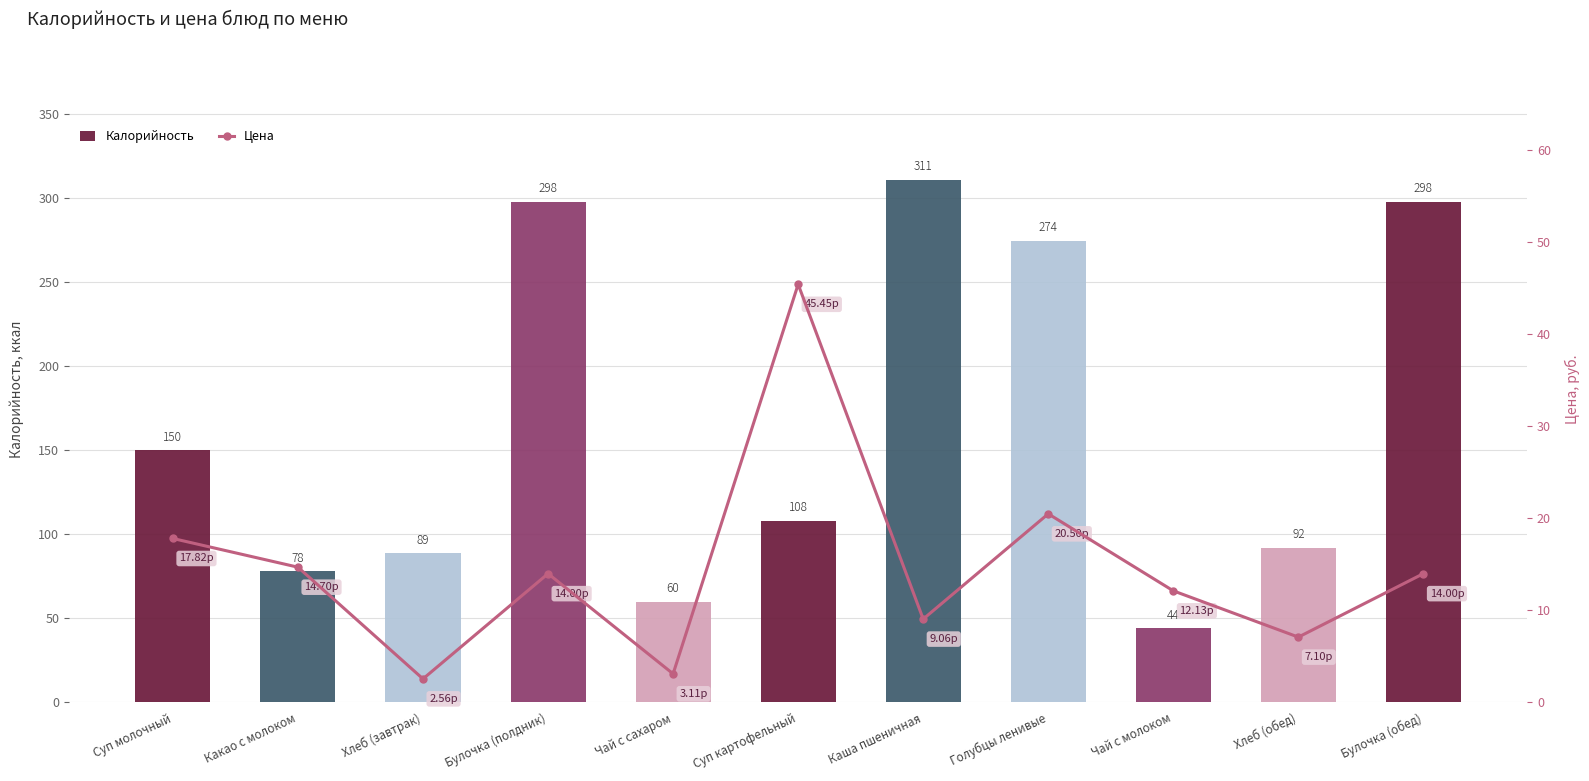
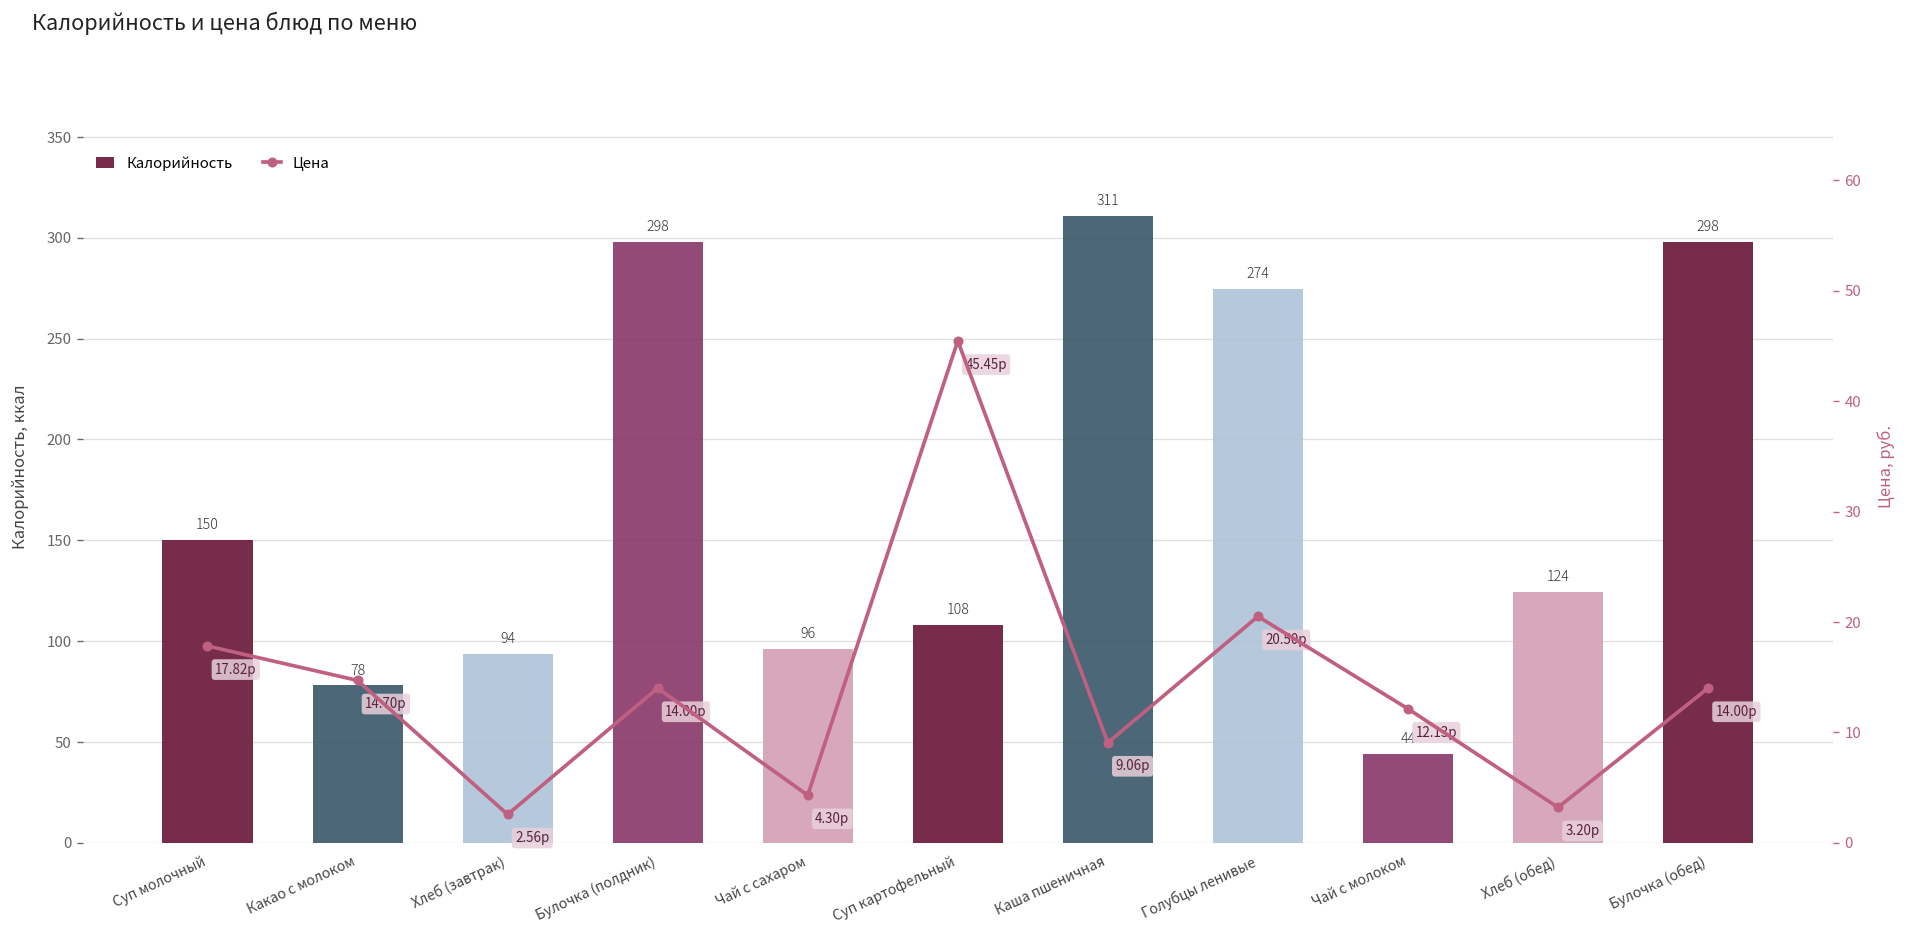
  {
    "Калорийность": {
      "Суп молочный": "150",
      "Какао с молоком": "78",
-     "Хлеб (завтрак)": "89",
+     "Хлеб (завтрак)": "94",
      "Булочка (полдник)": "298",
-     "Чай с сахаром": "60",
+     "Чай с сахаром": "96",
      "Суп картофельный": "108",
      "Каша пшеничная": "311",
      "Голубцы ленивые": "274",
-     "Хлеб (обед)": "92",
+     "Хлеб (обед)": "124",
      "Булочка (обед)": "298"
    },
    "Цена": {
-     "Чай с сахаром": "3.11р",
-     "Хлеб (обед)": "7.10р"
+     "Чай с сахаром": "4.30р",
+     "Хлеб (обед)": "3.20р"
    }
  }
